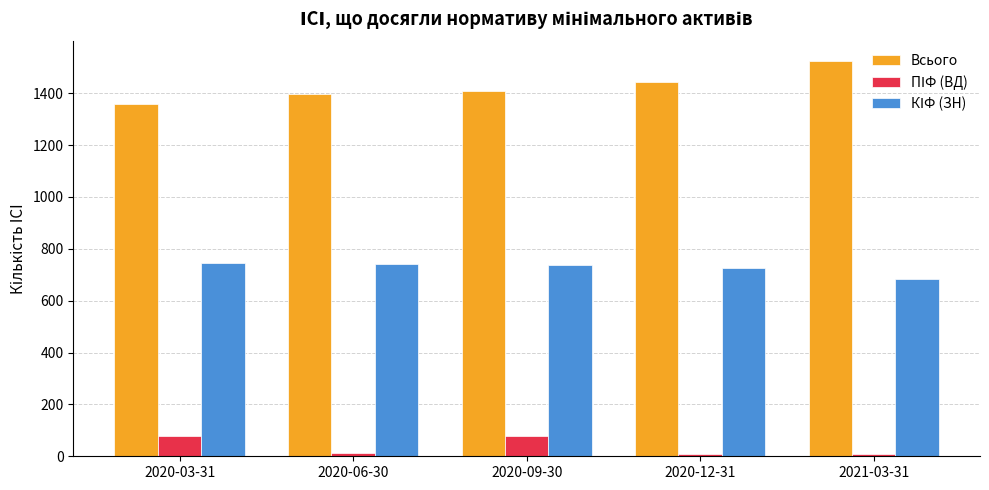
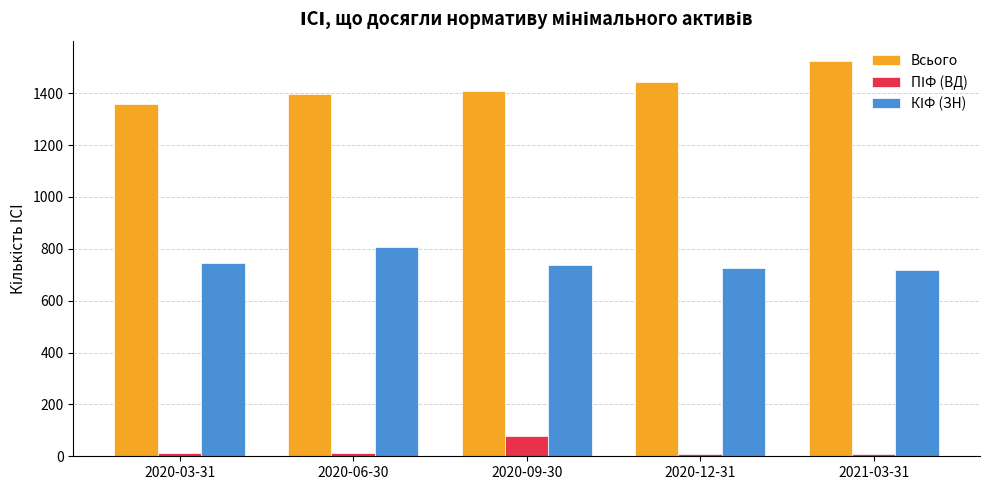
  {
    "Всього": {
      "2020-03-31": 1360,
      "2020-06-30": 1400,
      "2020-09-30": 1410,
      "2020-12-31": 1440,
      "2021-03-31": 1520
    },
    "ПІФ (ВД)": {
-     "2020-03-31": 80,
+     "2020-03-31": 10,
      "2020-06-30": 10,
      "2020-09-30": 80,
      "2020-12-31": 10,
      "2021-03-31": 10
    },
    "КІФ (ЗН)": {
      "2020-03-31": 750,
-     "2020-06-30": 740,
+     "2020-06-30": 810,
      "2020-09-30": 740,
      "2020-12-31": 730,
-     "2021-03-31": 680
+     "2021-03-31": 720
    }
  }
